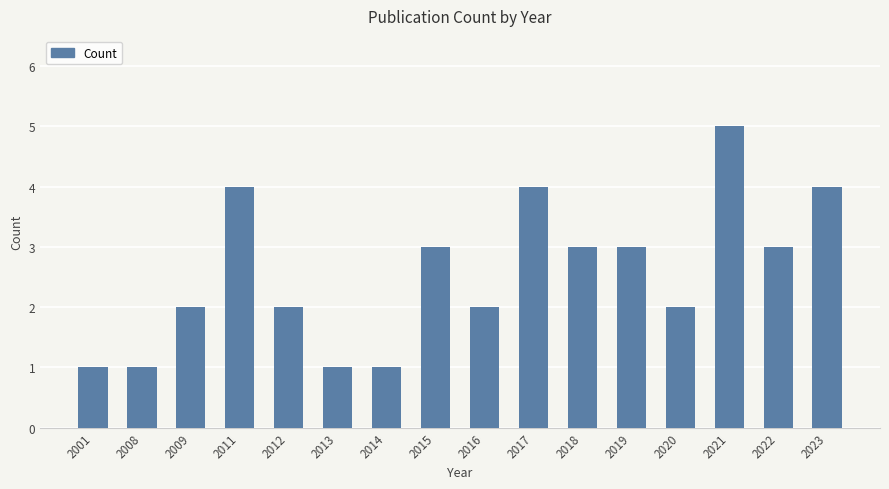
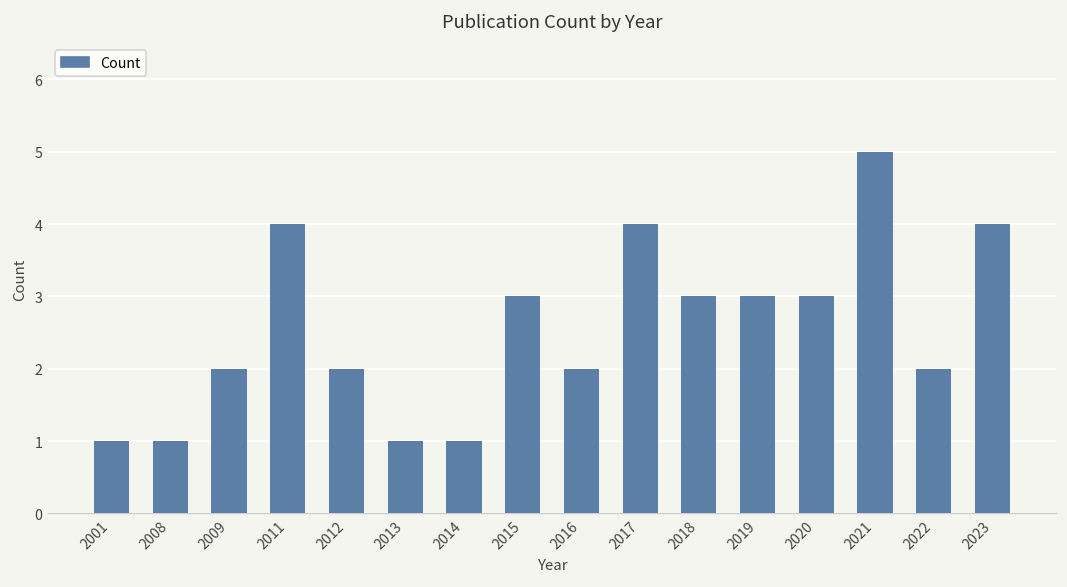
  {
    "2001": 1,
    "2008": 1,
    "2009": 2,
    "2011": 4,
    "2012": 2,
    "2013": 1,
    "2014": 1,
    "2015": 3,
    "2016": 2,
    "2017": 4,
    "2018": 3,
    "2019": 3,
-   "2020": 2,
+   "2020": 3,
    "2021": 5,
-   "2022": 3,
+   "2022": 2,
    "2023": 4
  }
